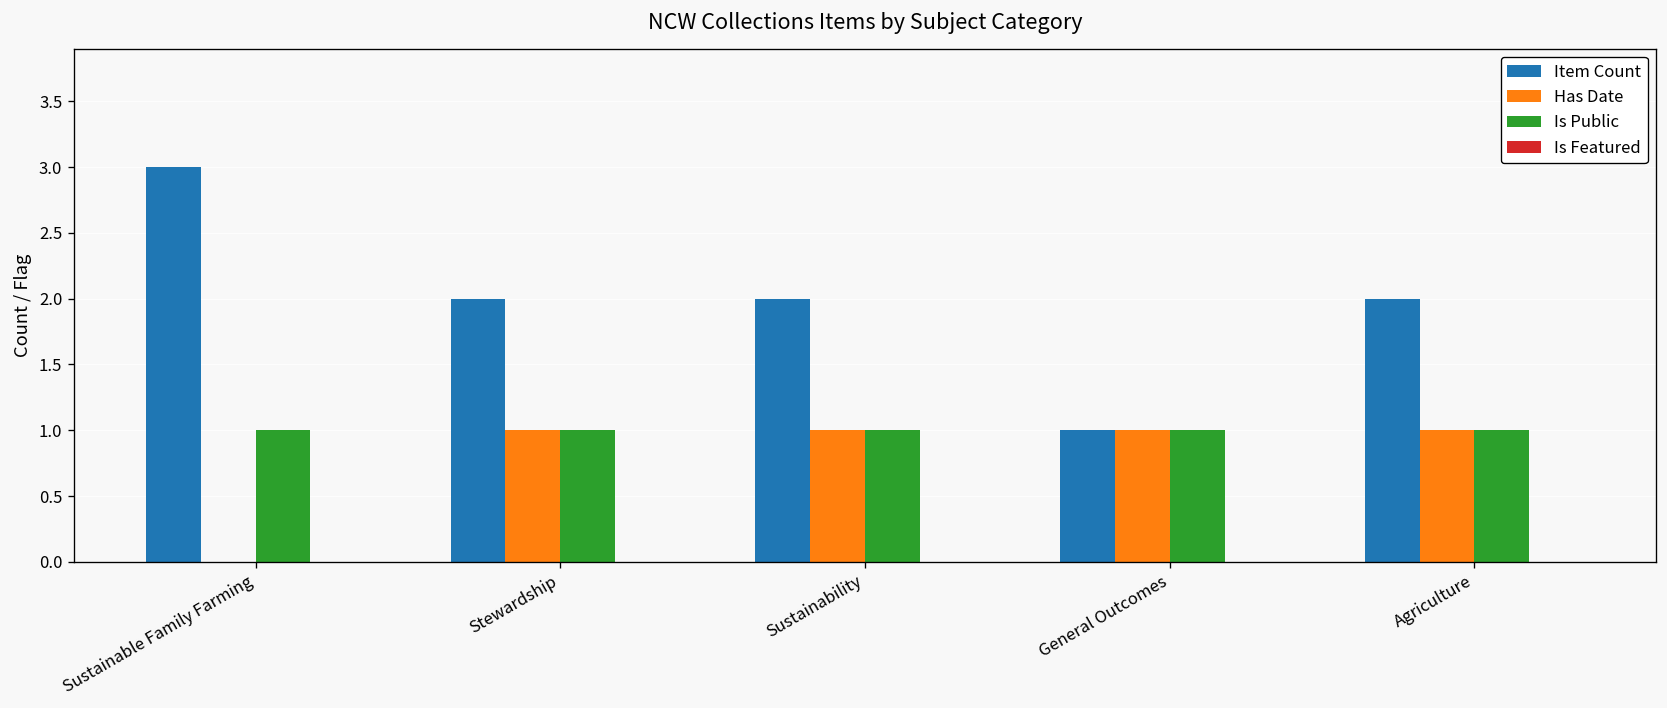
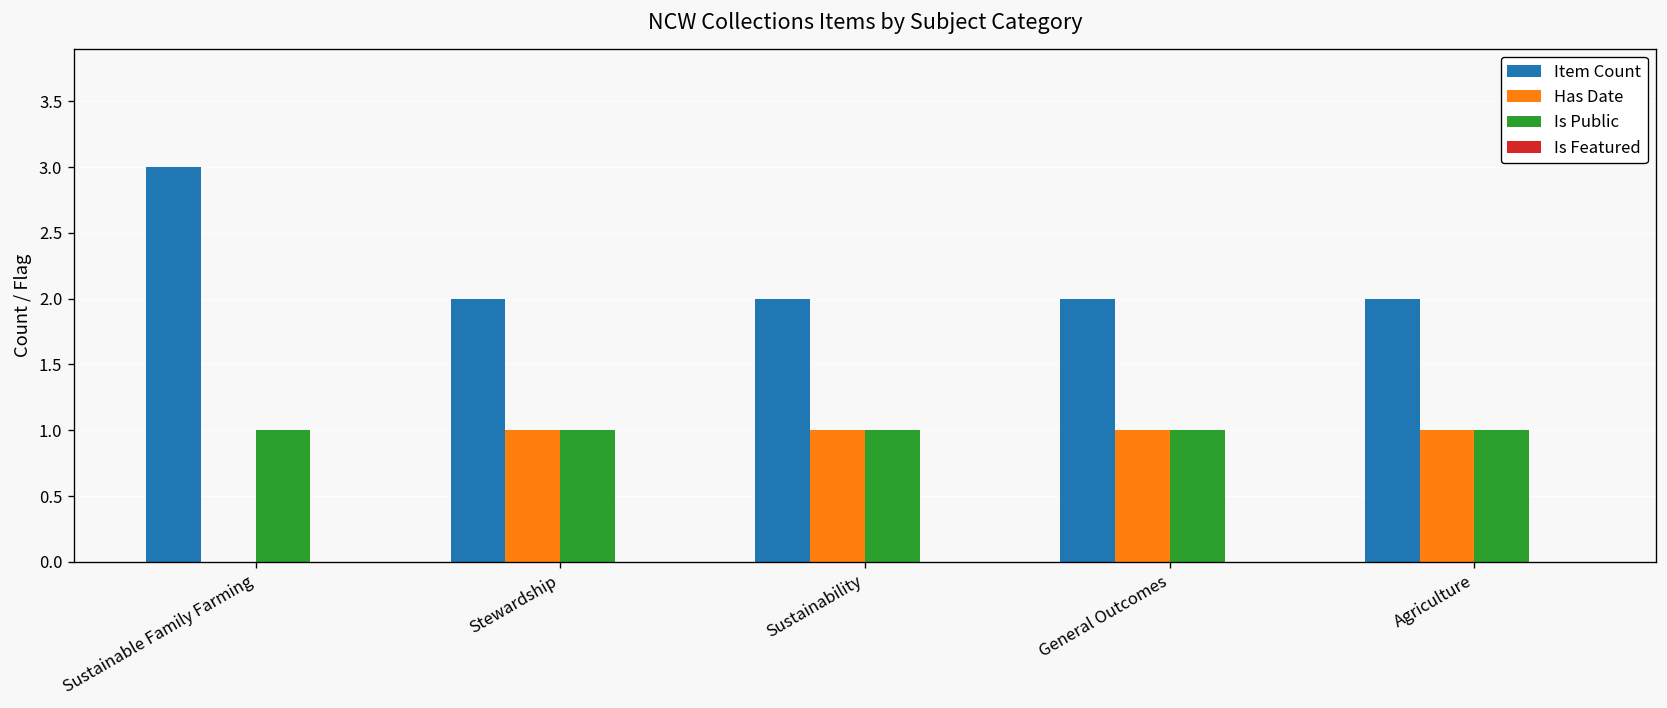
  {
    "Item Count": {
      "Sustainable Family Farming": 3,
      "Stewardship": 2,
      "Sustainability": 2,
-     "General Outcomes": 1,
+     "General Outcomes": 2,
      "Agriculture": 2
    },
    "Has Date": {
      "Sustainable Family Farming": 0,
      "Stewardship": 1,
      "Sustainability": 1,
      "General Outcomes": 1,
      "Agriculture": 1
    },
    "Is Public": {
      "Sustainable Family Farming": 1,
      "Stewardship": 1,
      "Sustainability": 1,
      "General Outcomes": 1,
      "Agriculture": 1
    },
    "Is Featured": {
      "Sustainable Family Farming": 0,
      "Stewardship": 0,
      "Sustainability": 0,
      "General Outcomes": 0,
      "Agriculture": 0
    }
  }
